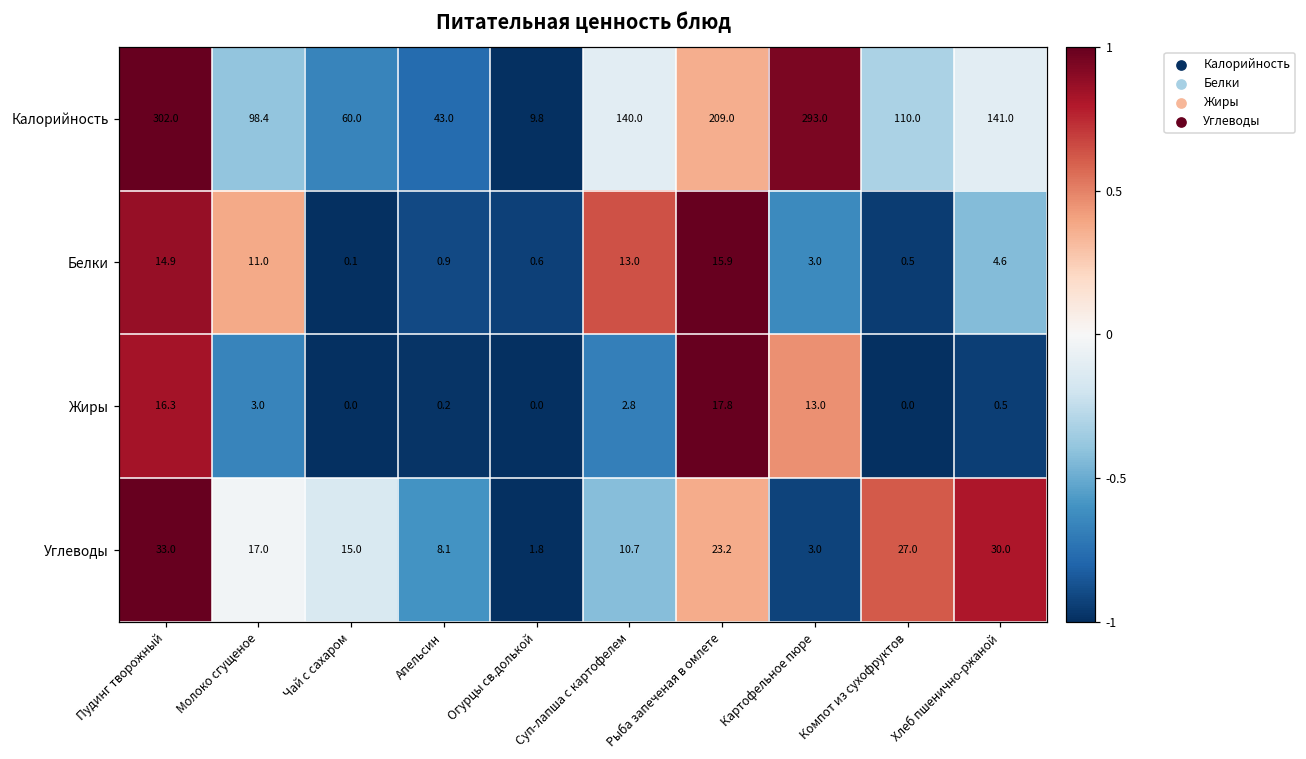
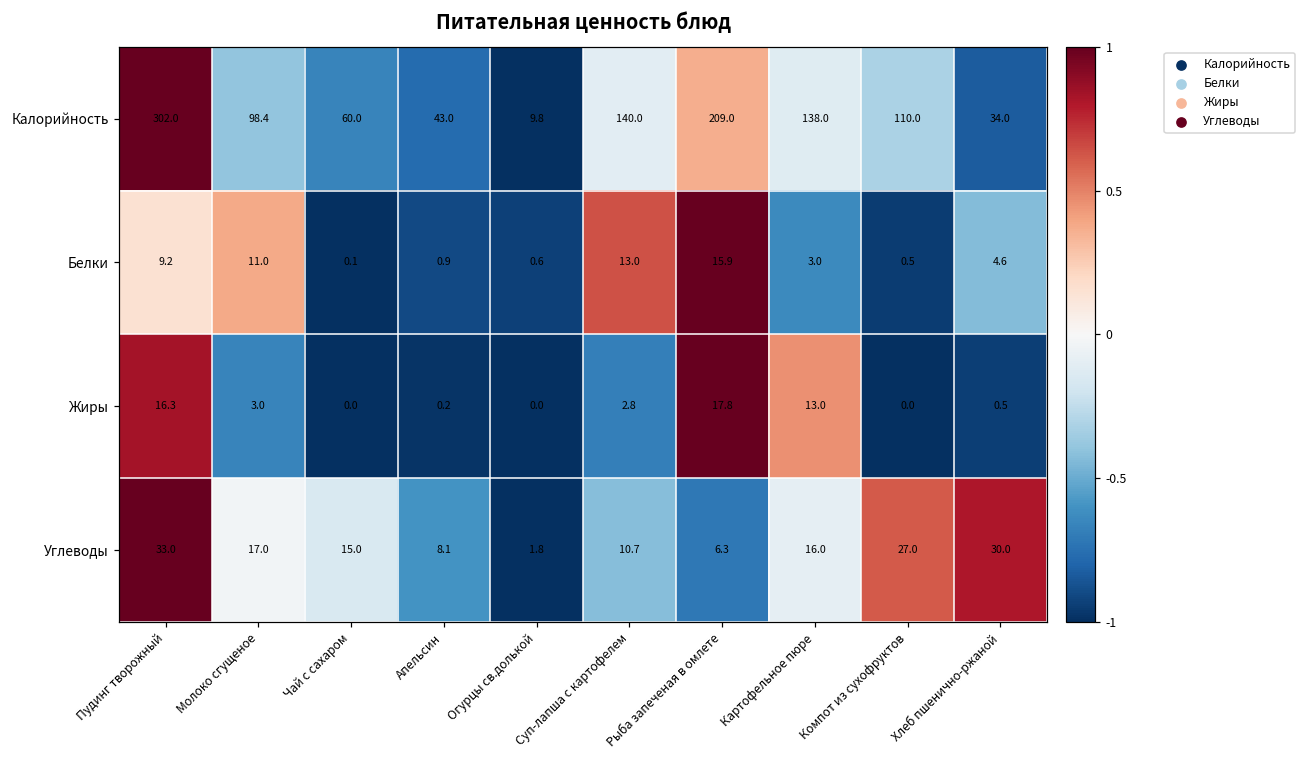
  {
    "Калорийность": {
      "Пудинг творожный": 302.0,
      "Молоко сгущеное": 98.4,
      "Чай с сахаром": 60.0,
      "Апельсин": 43.0,
      "Огурцы св.долькой": 9.8,
      "Суп-лапша с картофелем": 140.0,
      "Рыба запеченая в омлете": 209.0,
-     "Картофельное пюре": 293.0,
+     "Картофельное пюре": 138.0,
      "Компот из сухофруктов": 110.0,
-     "Хлеб пшенично-ржаной": 141.0
+     "Хлеб пшенично-ржаной": 34.0
    },
    "Белки": {
-     "Пудинг творожный": 14.9,
+     "Пудинг творожный": 9.2,
      "Молоко сгущеное": 11.0,
      "Чай с сахаром": 0.1,
      "Апельсин": 0.9,
      "Огурцы св.долькой": 0.6,
      "Суп-лапша с картофелем": 13.0,
      "Рыба запеченая в омлете": 15.9,
      "Картофельное пюре": 3.0,
      "Компот из сухофруктов": 0.5,
      "Хлеб пшенично-ржаной": 4.6
    },
    "Жиры": {
      "Пудинг творожный": 16.3,
      "Молоко сгущеное": 3.0,
      "Чай с сахаром": 0.0,
      "Апельсин": 0.2,
      "Огурцы св.долькой": 0.0,
      "Суп-лапша с картофелем": 2.8,
      "Рыба запеченая в омлете": 17.8,
      "Картофельное пюре": 13.0,
      "Компот из сухофруктов": 0.0,
      "Хлеб пшенично-ржаной": 0.5
    },
    "Углеводы": {
      "Пудинг творожный": 33.0,
      "Молоко сгущеное": 17.0,
      "Чай с сахаром": 15.0,
      "Апельсин": 8.1,
      "Огурцы св.долькой": 1.8,
      "Суп-лапша с картофелем": 10.7,
-     "Рыба запеченая в омлете": 23.2,
-     "Картофельное пюре": 3.0,
+     "Рыба запеченая в омлете": 6.3,
+     "Картофельное пюре": 16.0,
      "Компот из сухофруктов": 27.0,
      "Хлеб пшенично-ржаной": 30.0
    }
  }
